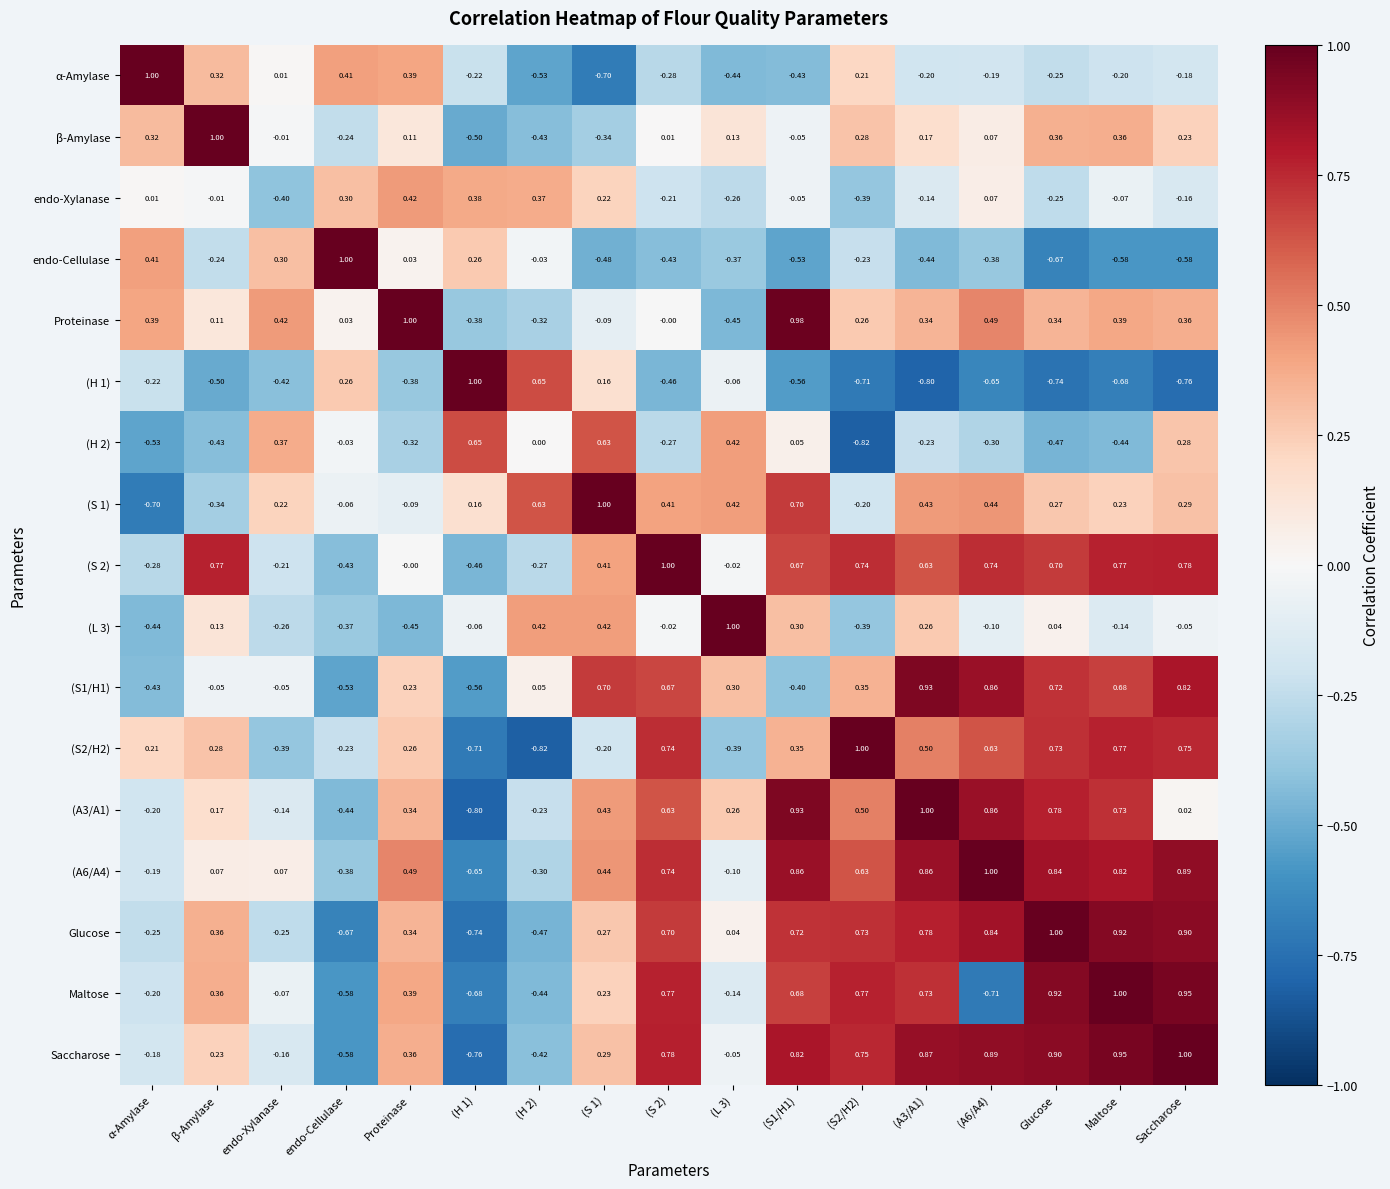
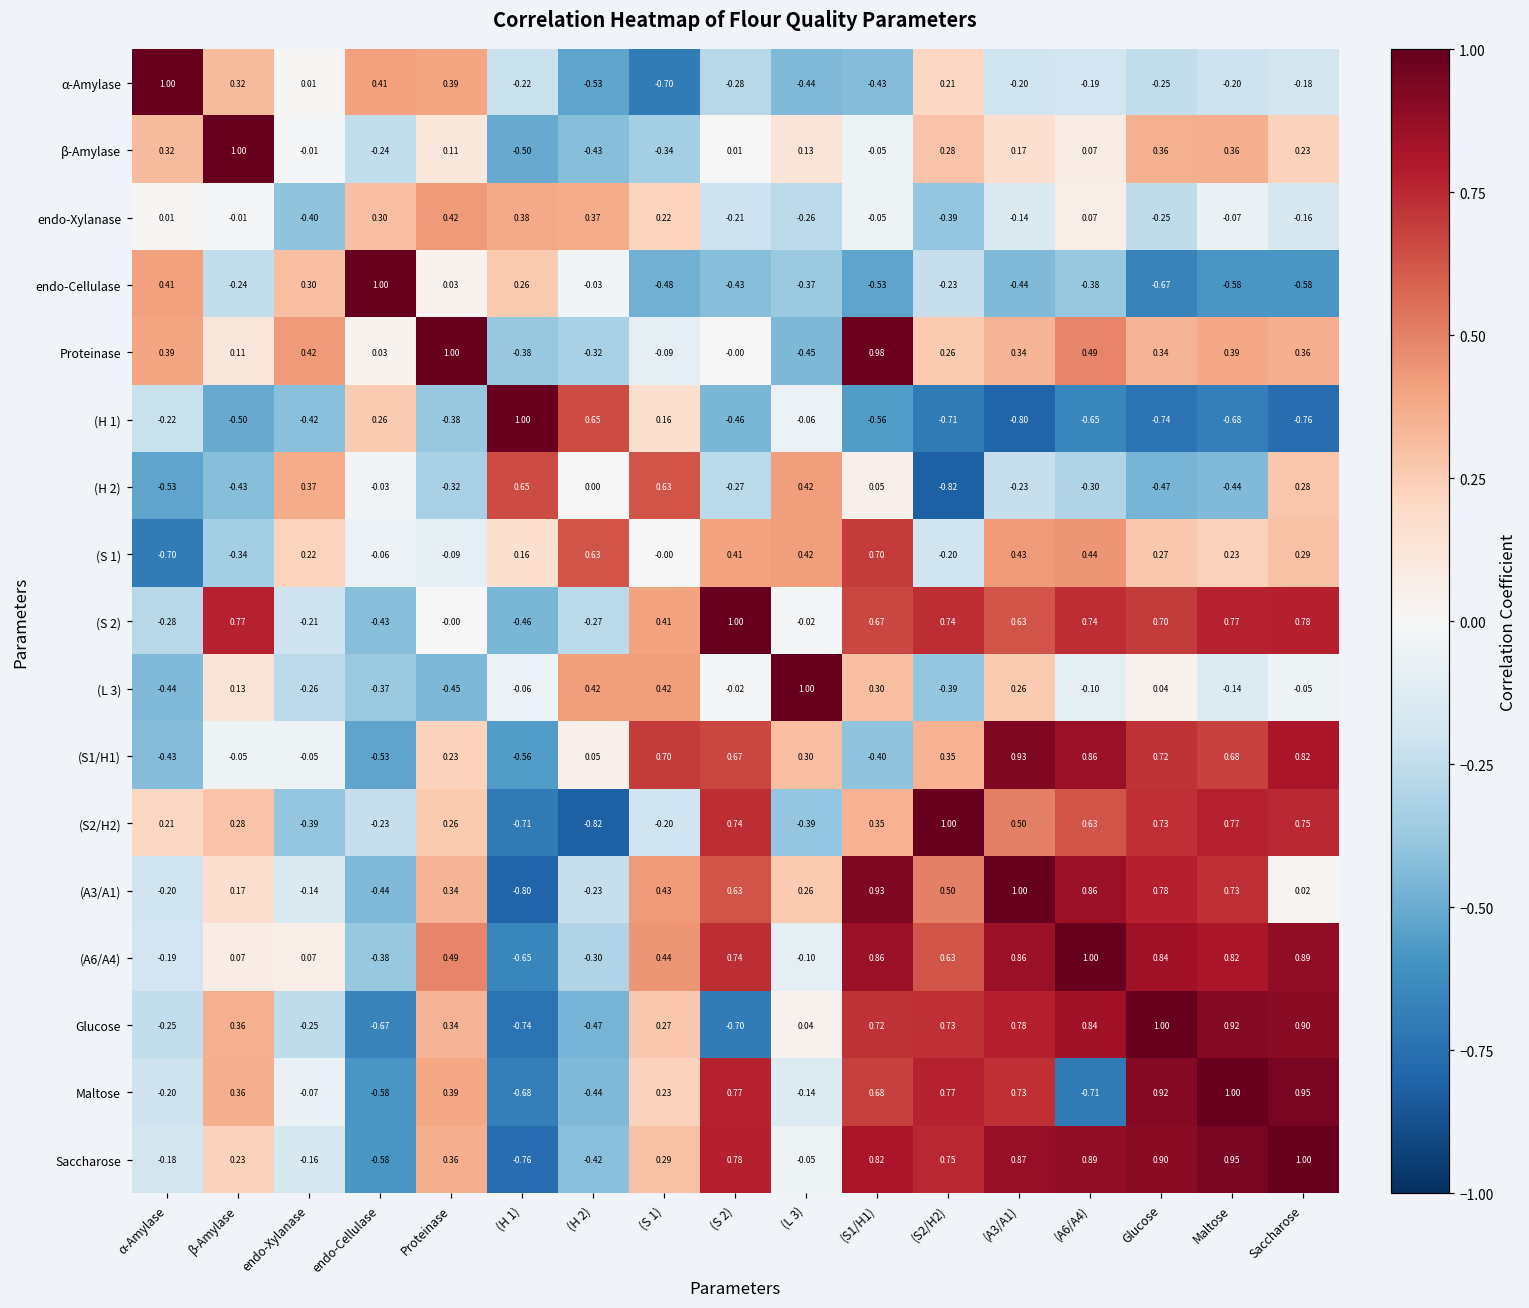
  {
    "(S 1)": {
      "α-Amylase": -0.70,
      "β-Amylase": -0.34,
      "endo-Xylanase": 0.22,
      "endo-Cellulase": -0.06,
      "Proteinase": -0.09,
      "(H 1)": 0.16,
      "(H 2)": 0.63,
-     "(S 1)": 1.00,
+     "(S 1)": -0.00,
      "(S 2)": 0.41,
      "(L 3)": 0.42,
      "(S1/H1)": 0.70,
      "(S2/H2)": -0.20,
      "(A3/A1)": 0.43,
      "(A6/A4)": 0.44,
      "Glucose": 0.27,
      "Maltose": 0.23,
      "Saccharose": 0.29
    },
    "Glucose": {
      "α-Amylase": -0.25,
      "β-Amylase": 0.36,
      "endo-Xylanase": -0.25,
      "endo-Cellulase": -0.67,
      "Proteinase": 0.34,
      "(H 1)": -0.74,
      "(H 2)": -0.47,
      "(S 1)": 0.27,
-     "(S 2)": 0.70,
+     "(S 2)": -0.70,
      "(L 3)": 0.04,
      "(S1/H1)": 0.72,
      "(S2/H2)": 0.73,
      "(A3/A1)": 0.78,
      "(A6/A4)": 0.84,
      "Glucose": 1.00,
      "Maltose": 0.92,
      "Saccharose": 0.90
    }
  }
